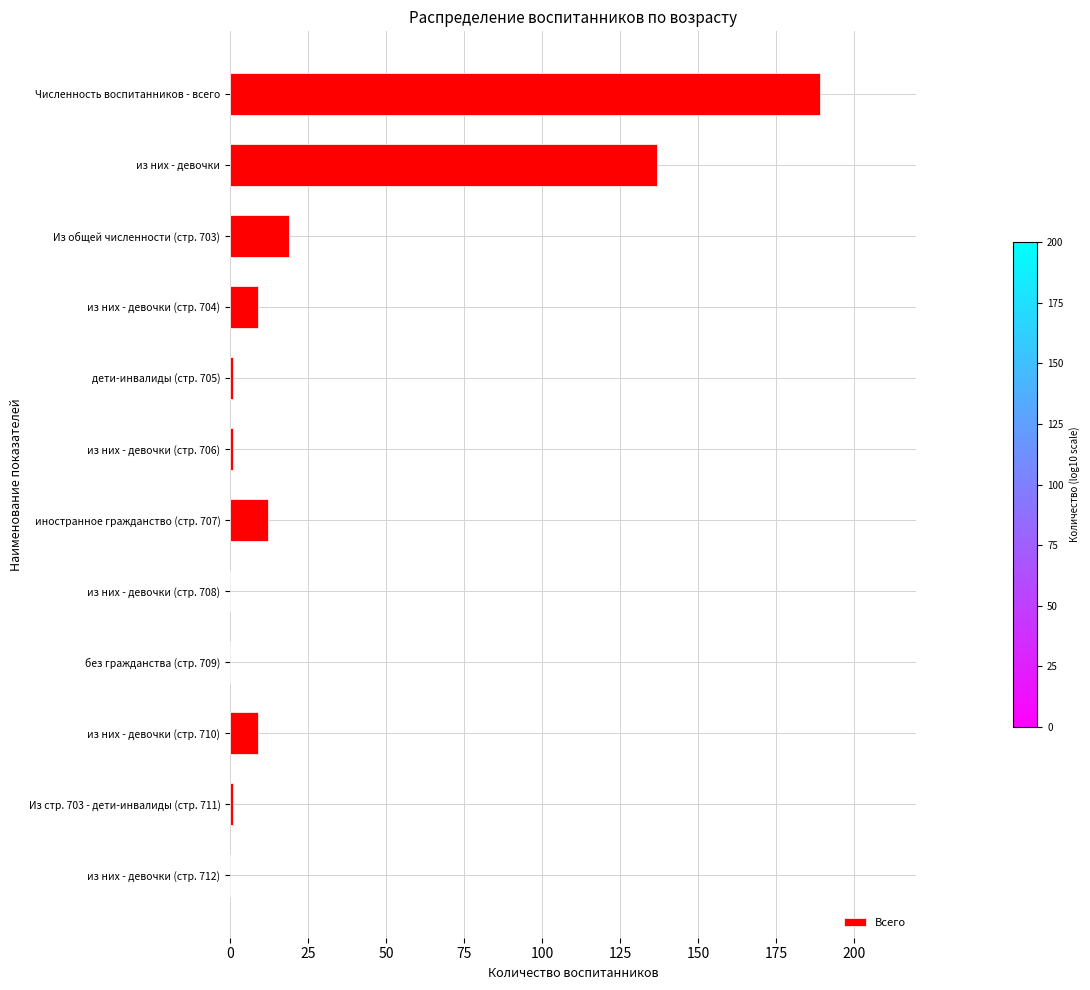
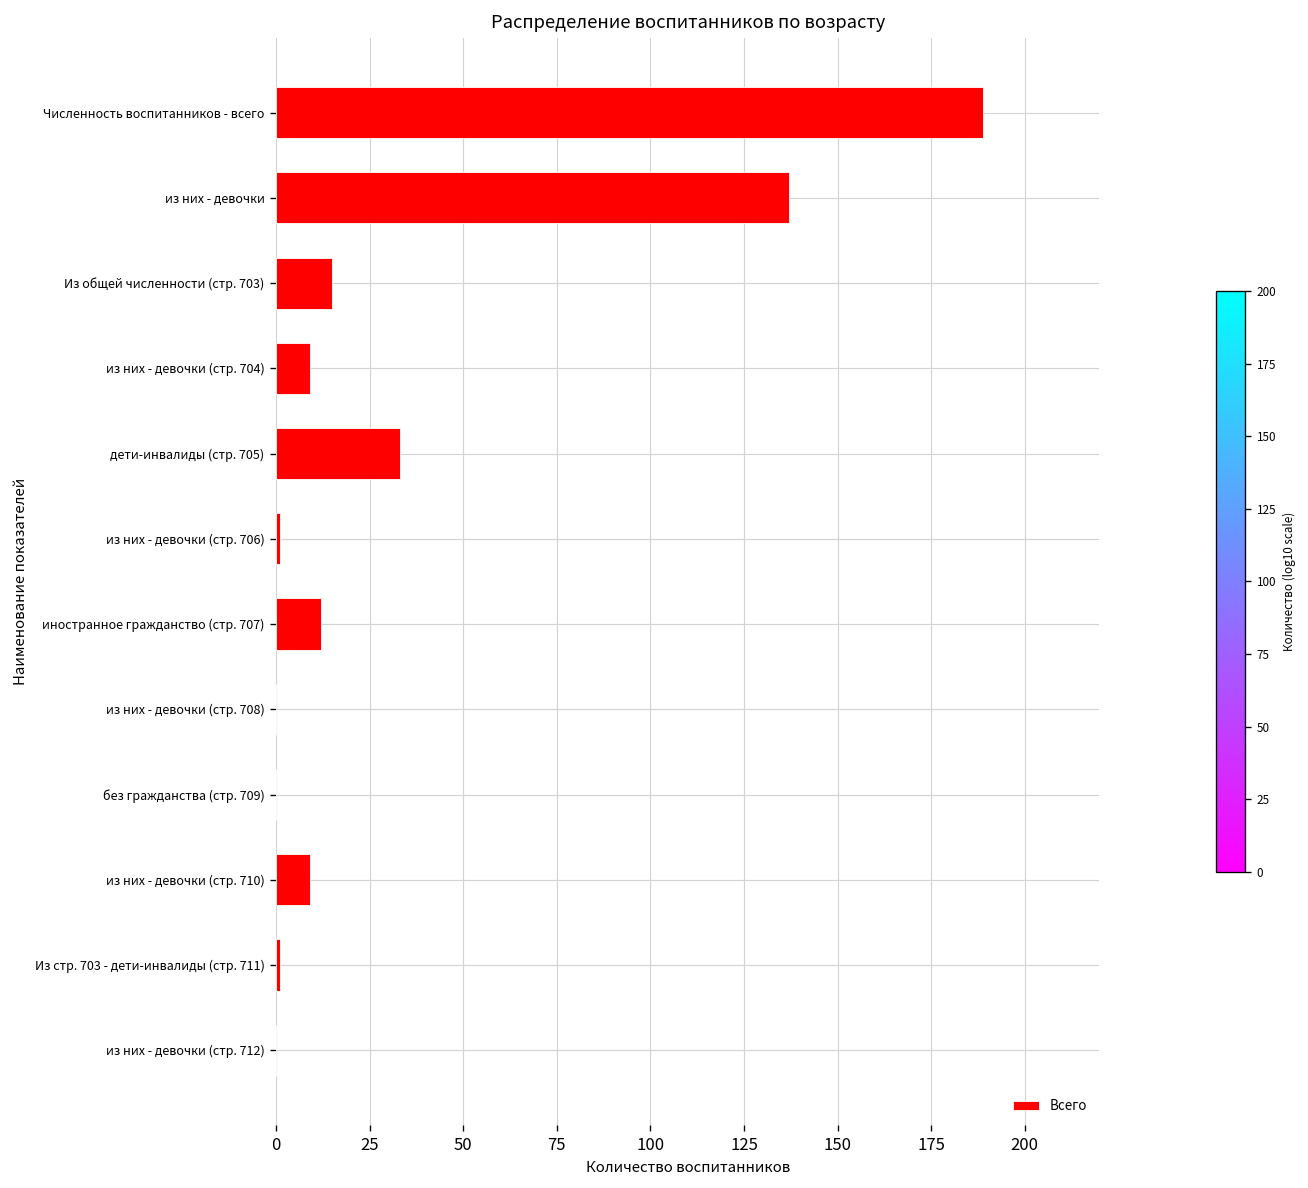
  {
    "Численность воспитанников - всего": 189,
    "из них - девочки": 137,
-   "Из общей численности (стр. 703)": 19,
+   "Из общей численности (стр. 703)": 15,
    "из них - девочки (стр. 704)": 9,
-   "дети-инвалиды (стр. 705)": 1,
+   "дети-инвалиды (стр. 705)": 33,
    "из них - девочки (стр. 706)": 1,
    "иностранное гражданство (стр. 707)": 12,
    "из них - девочки (стр. 708)": 0,
    "без гражданства (стр. 709)": 0,
    "из них - девочки (стр. 710)": 9,
    "Из стр. 703 - дети-инвалиды (стр. 711)": 1,
    "из них - девочки (стр. 712)": 0
  }
